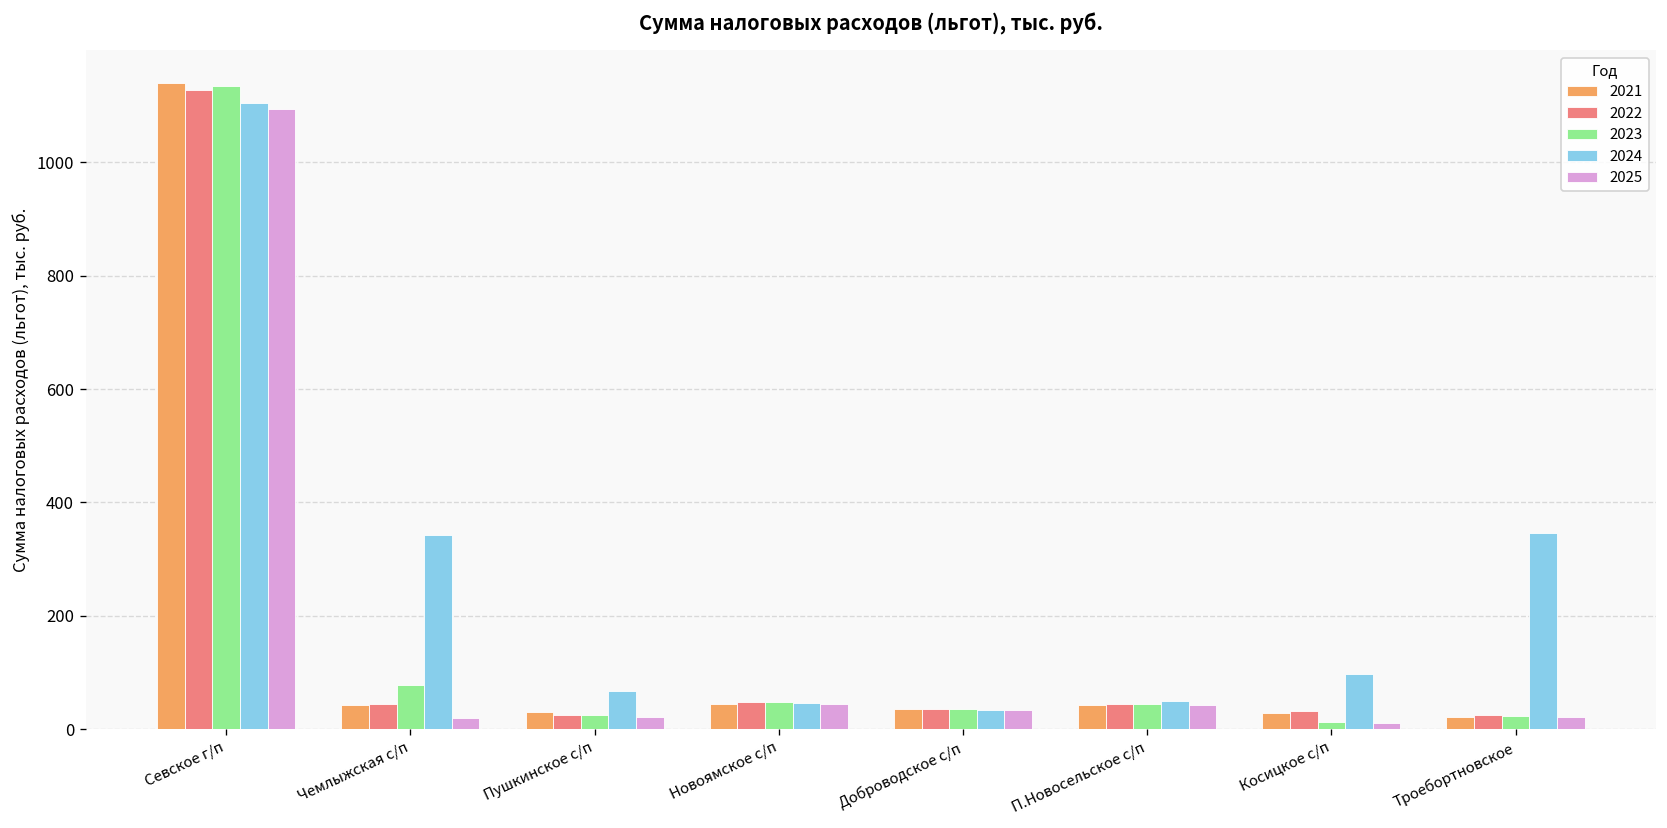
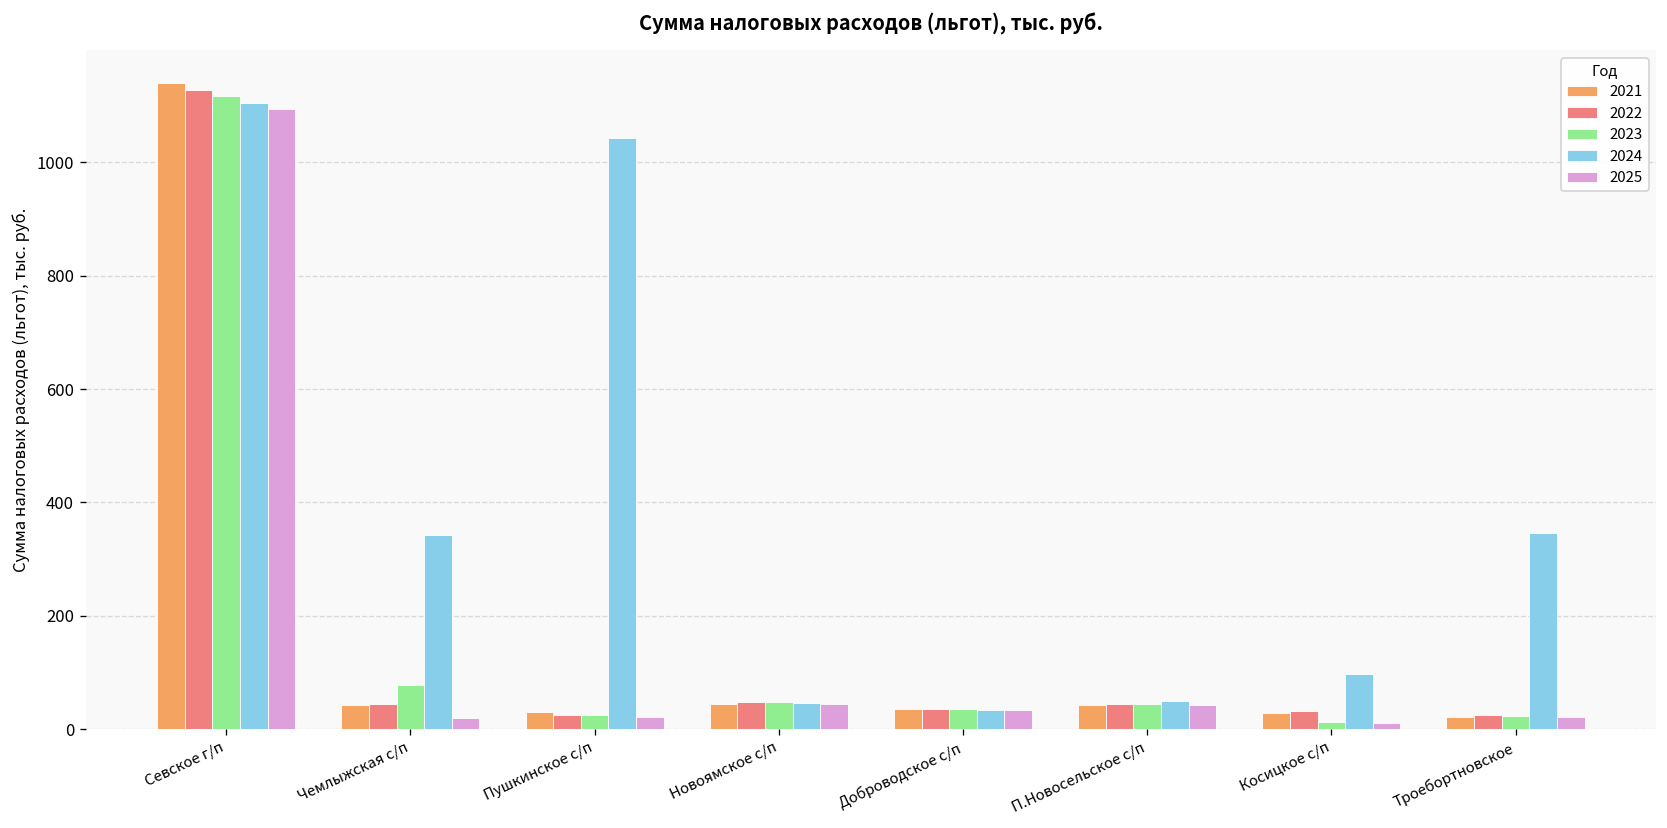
  {
    "2023": {
-     "Севское г/п": 1140,
+     "Севское г/п": 1120,
      "Чемлыжская с/п": 80,
      "Пушкинское с/п": 20,
      "Новоямское с/п": 50,
      "Доброводское с/п": 40,
      "П.Новосельское с/п": 40,
      "Косицкое с/п": 10,
      "Троебортновское": 20
    },
    "2024": {
      "Севское г/п": 1110,
      "Чемлыжская с/п": 340,
-     "Пушкинское с/п": 70,
+     "Пушкинское с/п": 1040,
      "Новоямское с/п": 50,
      "Доброводское с/п": 30,
      "П.Новосельское с/п": 50,
      "Косицкое с/п": 100,
      "Троебортновское": 350
    },
    "2025": {
      "Севское г/п": 1090,
      "Чемлыжская с/п": 20,
      "Пушкинское с/п": 20,
      "Новоямское с/п": 50,
      "Доброводское с/п": 30,
      "П.Новосельское с/п": 40,
      "Косицкое с/п": 10,
      "Троебортновское": 20
    }
  }
